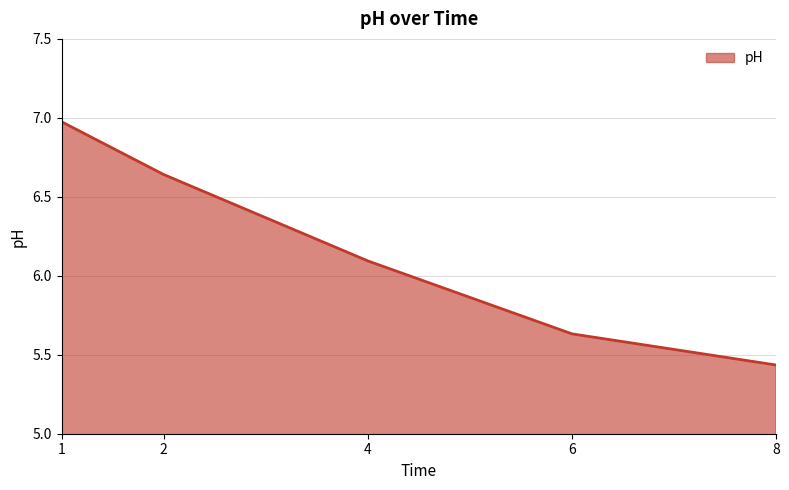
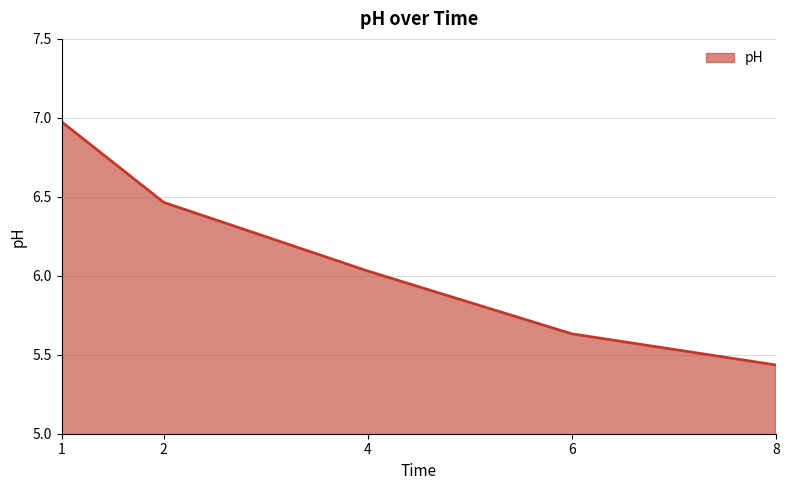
  {
    "1": 6.97,
-   "2": 6.64,
-   "4": 6.09,
+   "2": 6.47,
+   "4": 6.03,
    "6": 5.63,
    "8": 5.44
  }
